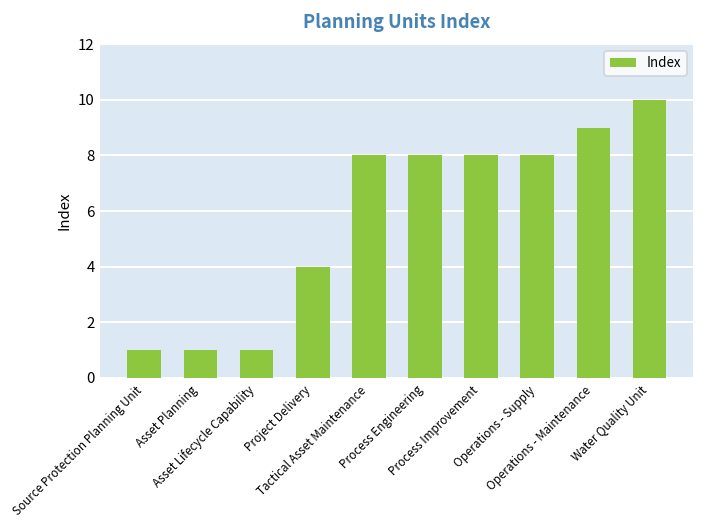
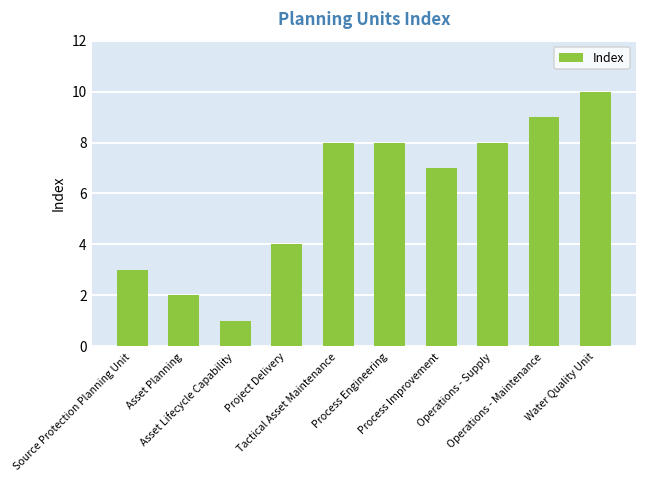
  {
-   "Source Protection Planning Unit": 1,
-   "Asset Planning": 1,
+   "Source Protection Planning Unit": 3,
+   "Asset Planning": 2,
    "Asset Lifecycle Capability": 1,
    "Project Delivery": 4,
    "Tactical Asset Maintenance": 8,
    "Process Engineering": 8,
-   "Process Improvement": 8,
+   "Process Improvement": 7,
    "Operations - Supply": 8,
    "Operations - Maintenance": 9,
    "Water Quality Unit": 10
  }
